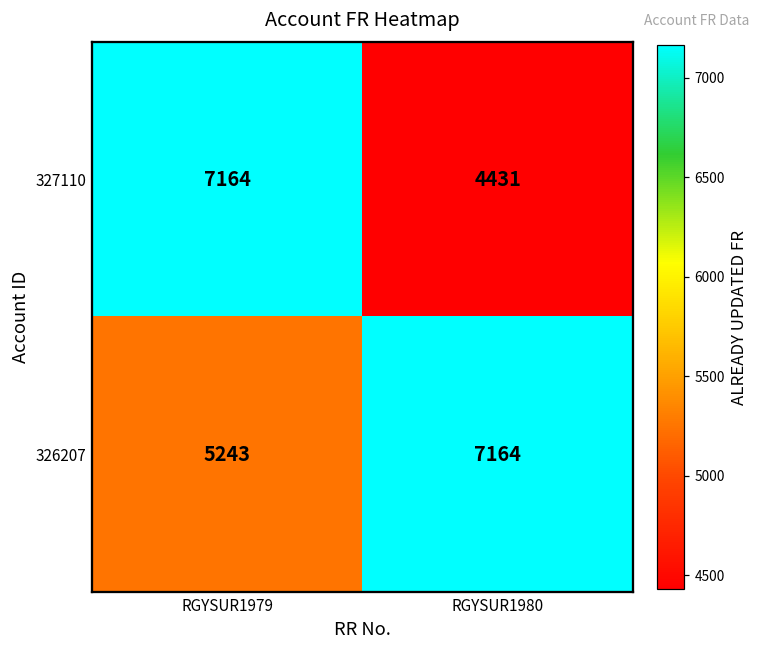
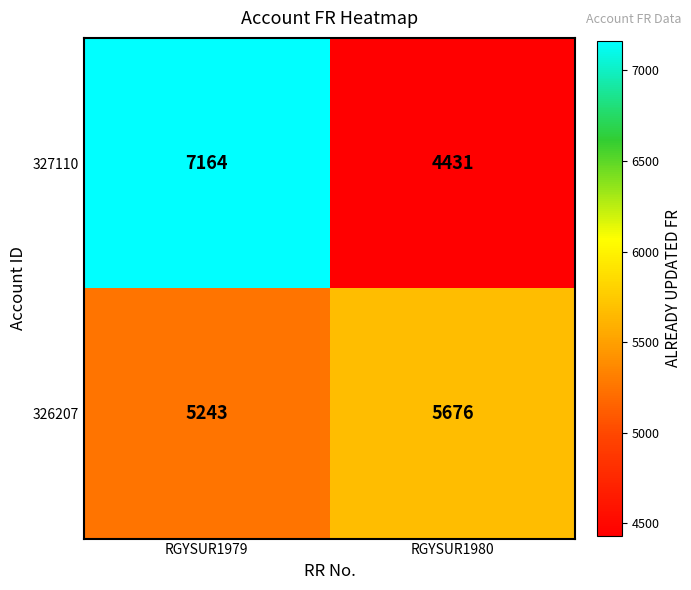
  {
    "327110": {
      "RGYSUR1979": 7164,
      "RGYSUR1980": 4431
    },
    "326207": {
      "RGYSUR1979": 5243,
-     "RGYSUR1980": 7164
+     "RGYSUR1980": 5676
    }
  }
